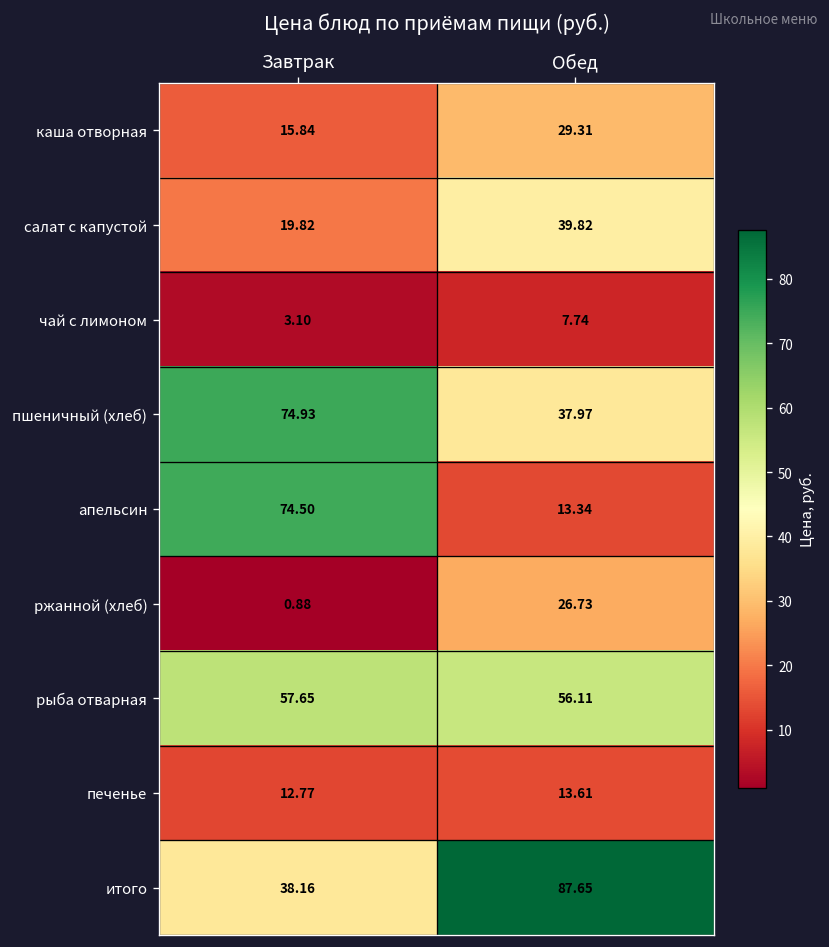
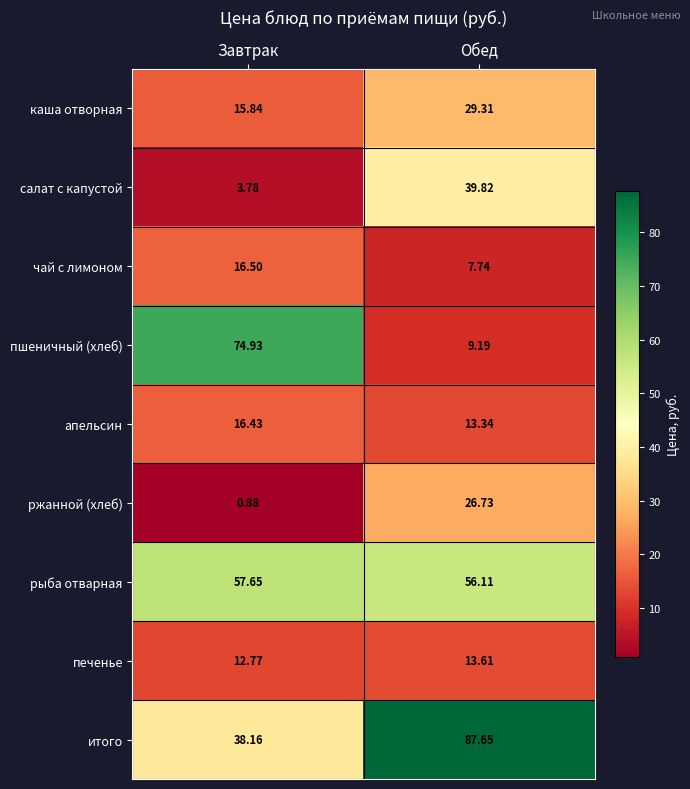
  {
    "каша отворная": {
      "Завтрак": 15.84,
      "Обед": 29.31
    },
    "салат с капустой": {
-     "Завтрак": 19.82,
+     "Завтрак": 3.78,
      "Обед": 39.82
    },
    "чай с лимоном": {
-     "Завтрак": 3.10,
+     "Завтрак": 16.50,
      "Обед": 7.74
    },
    "пшеничный (хлеб)": {
      "Завтрак": 74.93,
-     "Обед": 37.97
+     "Обед": 9.19
    },
    "апельсин": {
-     "Завтрак": 74.50,
+     "Завтрак": 16.43,
      "Обед": 13.34
    },
    "ржанной (хлеб)": {
      "Завтрак": 0.88,
      "Обед": 26.73
    },
    "рыба отварная": {
      "Завтрак": 57.65,
      "Обед": 56.11
    },
    "печенье": {
      "Завтрак": 12.77,
      "Обед": 13.61
    },
    "итого": {
      "Завтрак": 38.16,
      "Обед": 87.65
    }
  }
